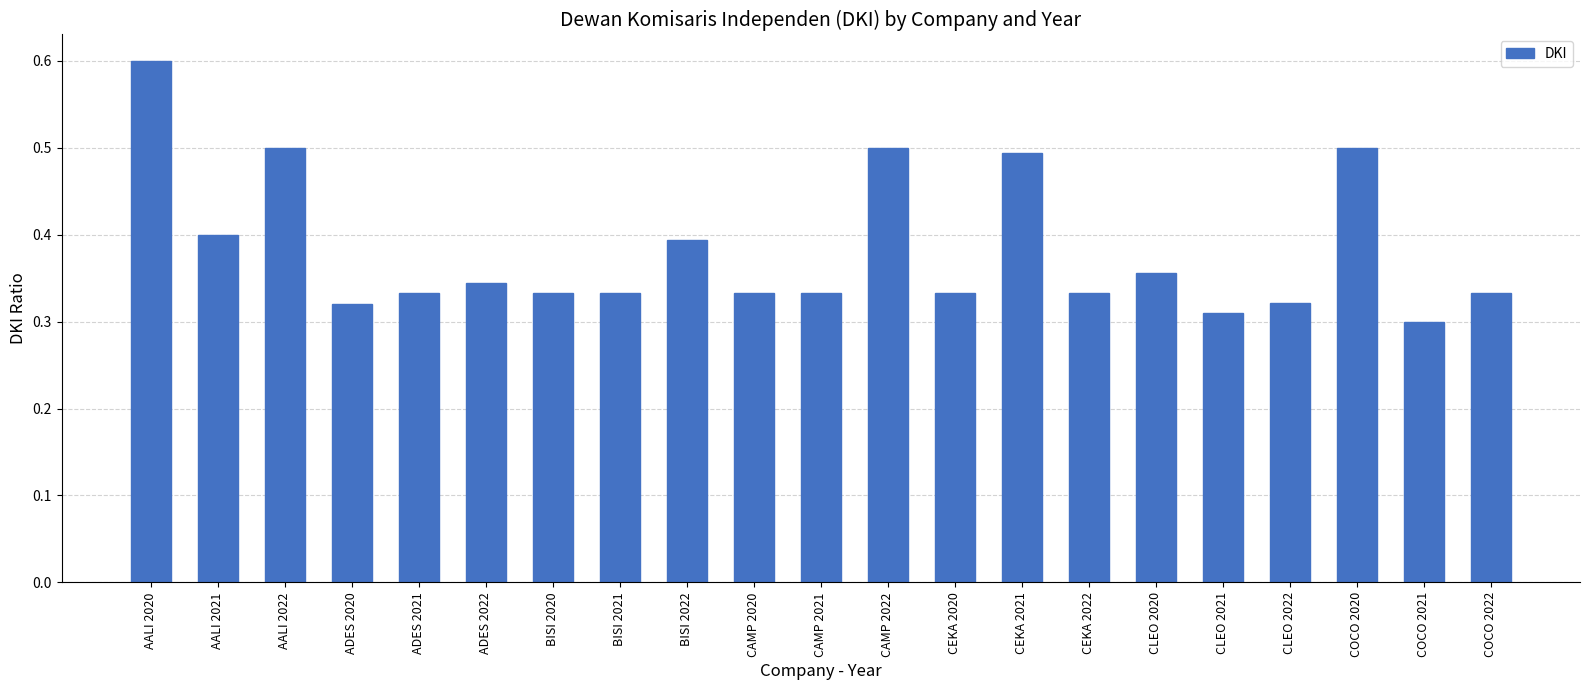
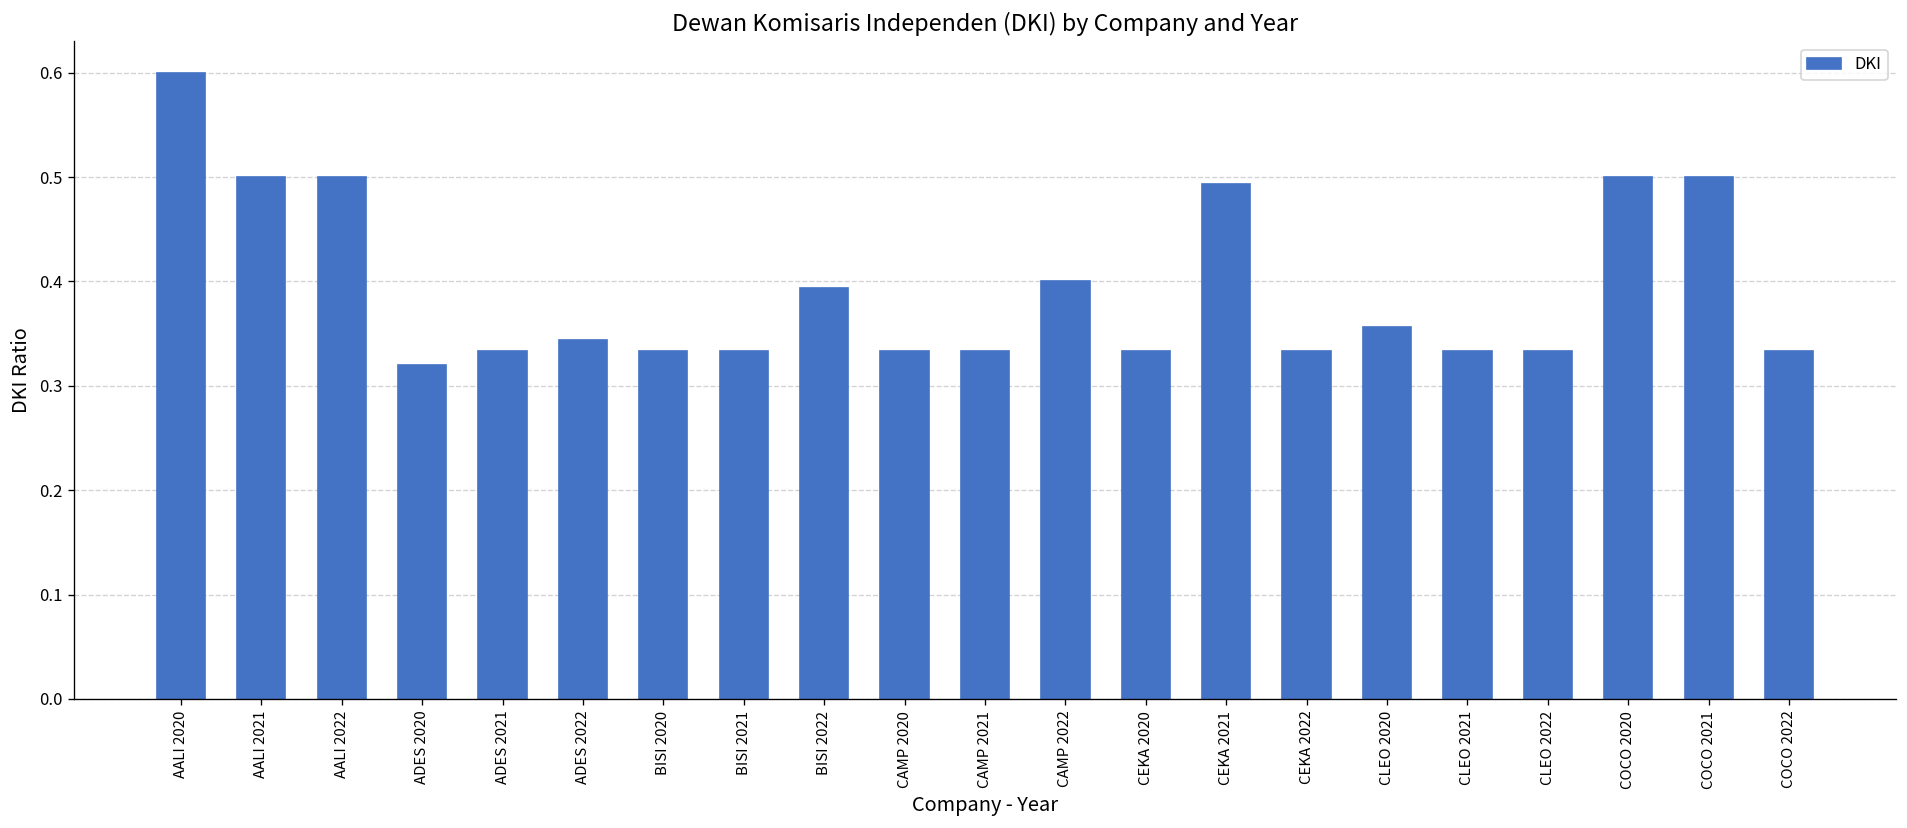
  {
    "AALI 2020": 0.60,
-   "AALI 2021": 0.4,
+   "AALI 2021": 0.5,
    "AALI 2022": 0.50,
    "ADES 2020": 0.32,
    "ADES 2021": 0.33,
    "ADES 2022": 0.34,
    "BISI 2020": 0.33,
    "BISI 2021": 0.33,
    "BISI 2022": 0.39,
    "CAMP 2020": 0.33,
    "CAMP 2021": 0.33,
-   "CAMP 2022": 0.5,
+   "CAMP 2022": 0.4,
    "CEKA 2020": 0.33,
    "CEKA 2021": 0.49,
    "CEKA 2022": 0.33,
    "CLEO 2020": 0.36,
-   "CLEO 2021": 0.31,
-   "CLEO 2022": 0.32,
+   "CLEO 2021": 0.33,
+   "CLEO 2022": 0.33,
    "COCO 2020": 0.50,
-   "COCO 2021": 0.3,
+   "COCO 2021": 0.5,
    "COCO 2022": 0.33
  }
